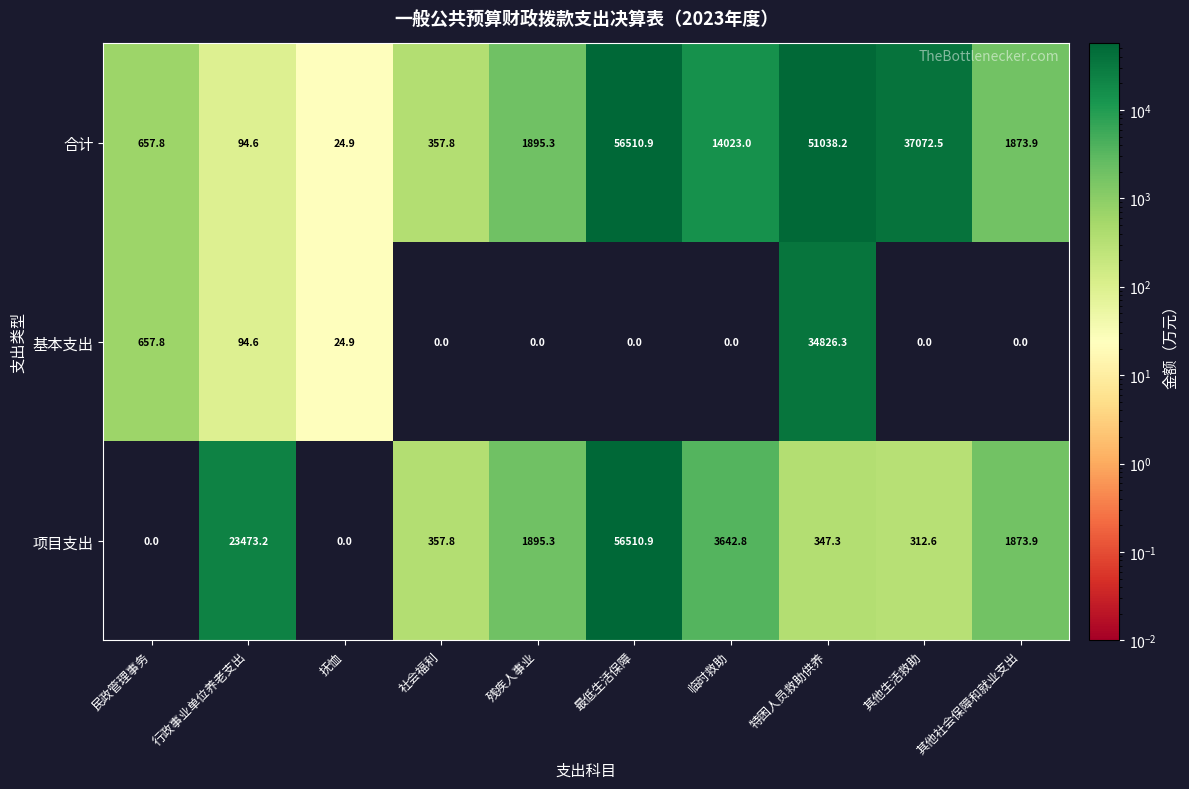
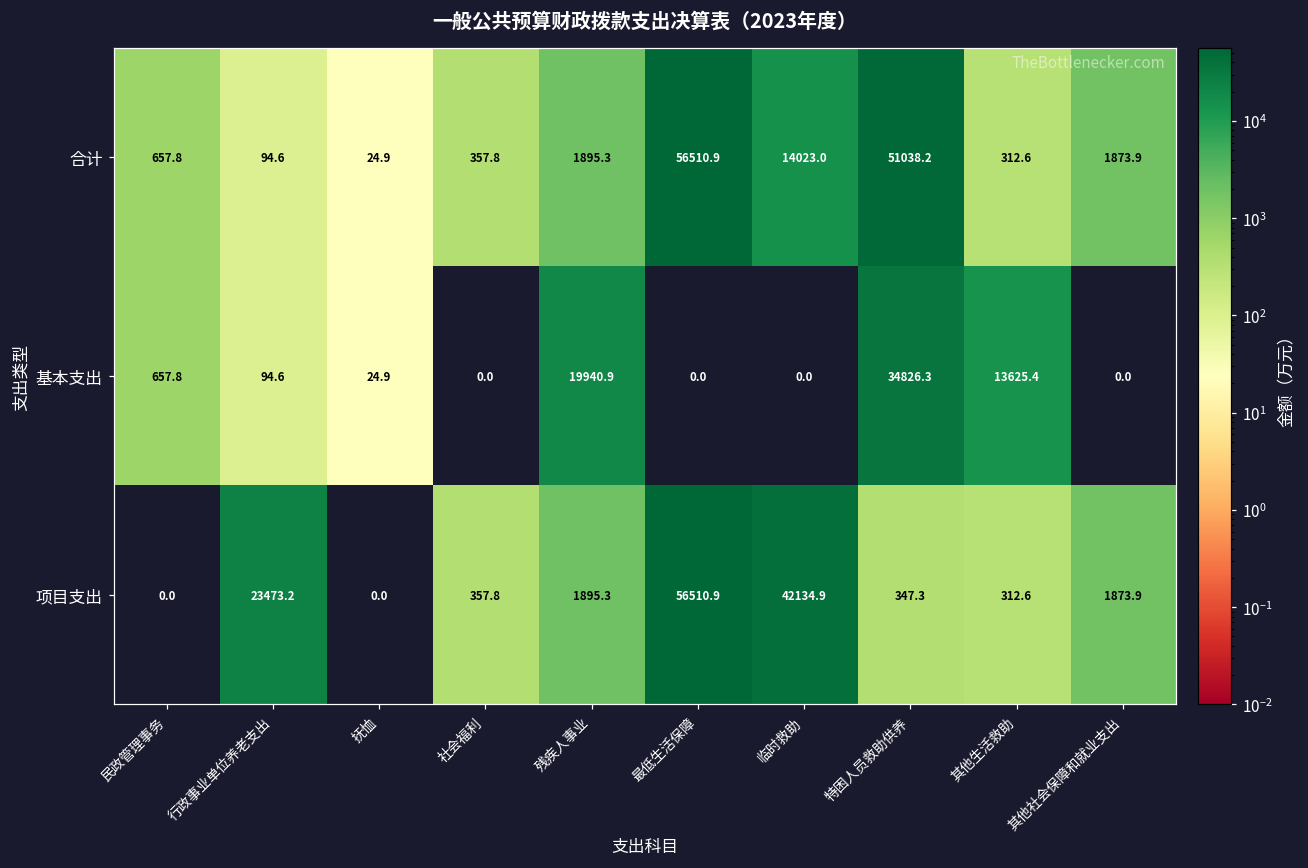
  {
    "合计": {
      "民政管理事务": 657.8,
      "行政事业单位养老支出": 94.6,
      "抚恤": 24.9,
      "社会福利": 357.8,
      "残疾人事业": 1895.3,
      "最低生活保障": 56510.9,
      "临时救助": 14023.0,
      "特困人员救助供养": 51038.2,
-     "其他生活救助": 37072.5
+     "其他生活救助": 312.6
    },
    "基本支出": {
      "民政管理事务": 657.8,
      "行政事业单位养老支出": 94.6,
      "抚恤": 24.9,
      "社会福利": 0.0,
-     "残疾人事业": 0.0,
+     "残疾人事业": 19940.9,
      "最低生活保障": 0.0,
      "临时救助": 0.0,
      "特困人员救助供养": 34826.3,
-     "其他生活救助": 0.0,
+     "其他生活救助": 13625.4,
      "其他社会保障和就业支出": 0.0
    },
    "项目支出": {
      "民政管理事务": 0.0,
      "行政事业单位养老支出": 23473.2,
      "抚恤": 0.0,
      "社会福利": 357.8,
      "残疾人事业": 1895.3,
      "最低生活保障": 56510.9,
-     "临时救助": 3642.8,
+     "临时救助": 42134.9,
      "特困人员救助供养": 347.3,
      "其他生活救助": 312.6,
      "其他社会保障和就业支出": 1873.9
    }
  }
